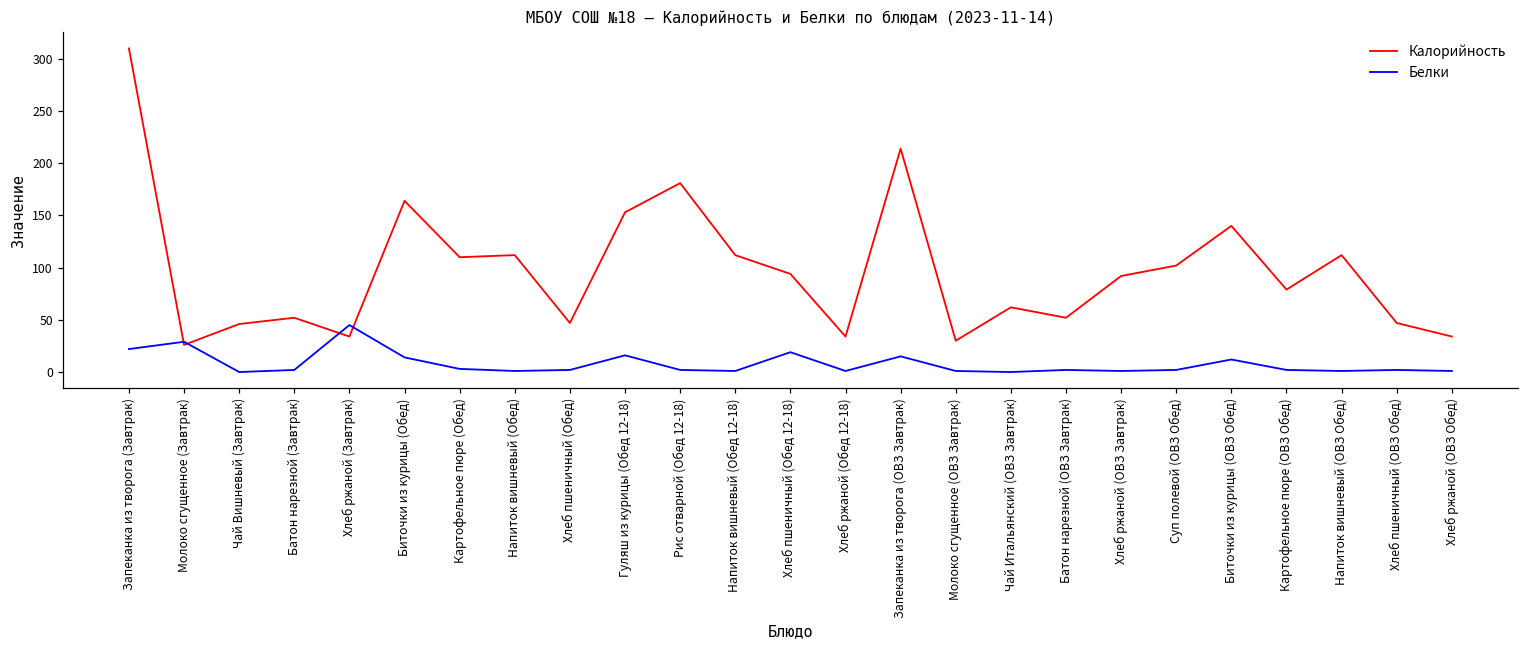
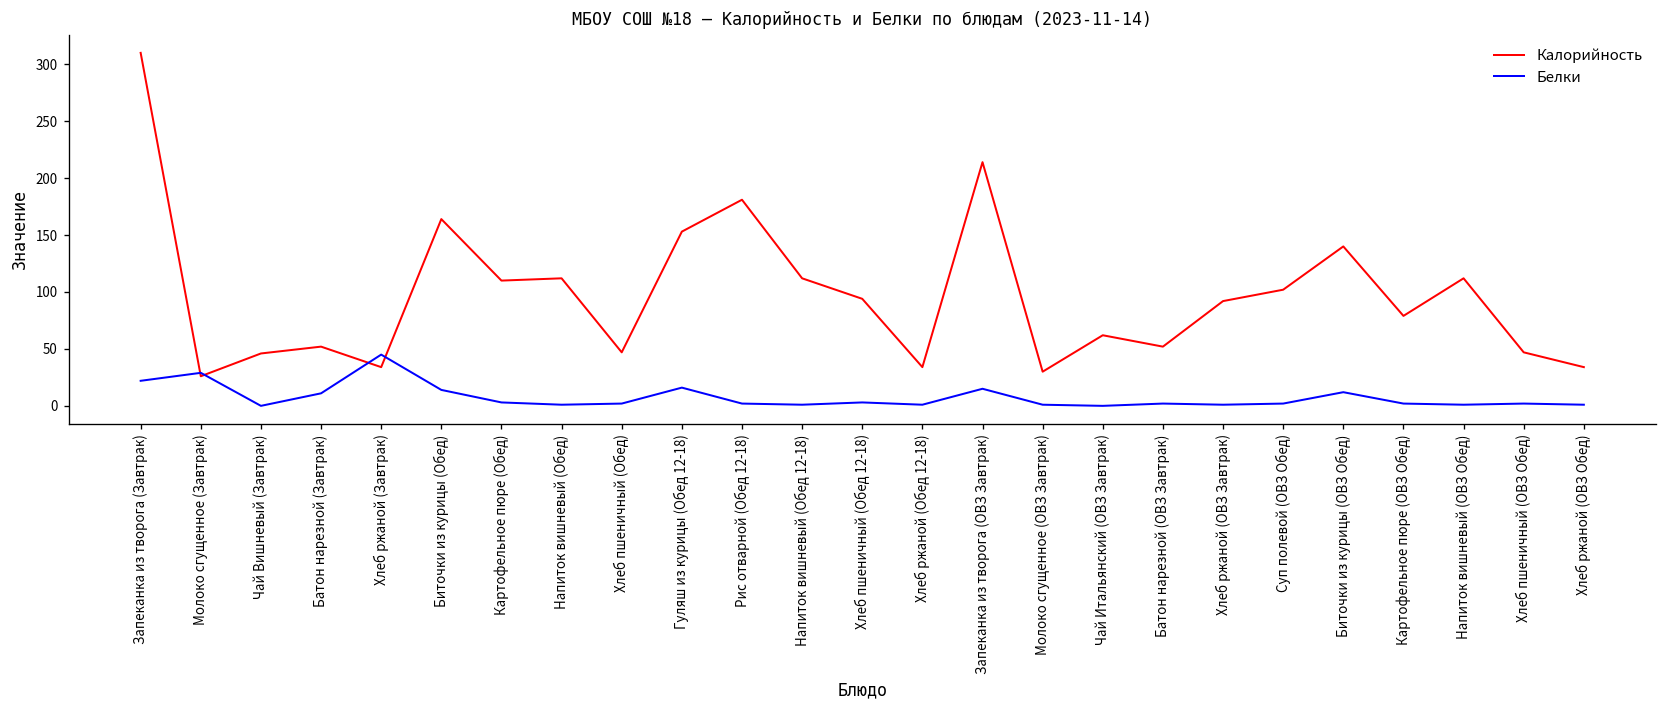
  {
    "Калорийность": {
      "Запеканка из творога (Завтрак)": 310,
      "Молоко сгущенное (Завтрак)": 30,
      "Чай Вишневый (Завтрак)": 50,
      "Батон нарезной (Завтрак)": 50,
      "Хлеб ржаной (Завтрак)": 30,
      "Биточки из курицы (Обед)": 160,
      "Картофельное пюре (Обед)": 110,
      "Напиток вишневый (Обед)": 110,
      "Хлеб пшеничный (Обед)": 50,
      "Гуляш из курицы (Обед 12-18)": 150,
      "Рис отварной (Обед 12-18)": 180,
      "Напиток вишневый (Обед 12-18)": 110,
      "Хлеб пшеничный (Обед 12-18)": 90,
      "Хлеб ржаной (Обед 12-18)": 30,
      "Запеканка из творога (ОВЗ Завтрак)": 210,
      "Молоко сгущенное (ОВЗ Завтрак)": 30,
      "Чай Итальянский (ОВЗ Завтрак)": 60,
      "Батон нарезной (ОВЗ Завтрак)": 50,
      "Хлеб ржаной (ОВЗ Завтрак)": 90,
      "Суп полевой (ОВЗ Обед)": 100,
      "Биточки из курицы (ОВЗ Обед)": 140,
      "Картофельное пюре (ОВЗ Обед)": 80,
      "Напиток вишневый (ОВЗ Обед)": 110,
      "Хлеб пшеничный (ОВЗ Обед)": 50,
      "Хлеб ржаной (ОВЗ Обед)": 30
    },
    "Белки": {
      "Запеканка из творога (Завтрак)": 20,
      "Молоко сгущенное (Завтрак)": 30,
      "Чай Вишневый (Завтрак)": 0,
-     "Батон нарезной (Завтрак)": 0,
+     "Батон нарезной (Завтрак)": 10,
      "Хлеб ржаной (Завтрак)": 50,
      "Биточки из курицы (Обед)": 10,
      "Картофельное пюре (Обед)": 0,
      "Напиток вишневый (Обед)": 0,
      "Хлеб пшеничный (Обед)": 0,
      "Гуляш из курицы (Обед 12-18)": 20,
      "Рис отварной (Обед 12-18)": 0,
      "Напиток вишневый (Обед 12-18)": 0,
-     "Хлеб пшеничный (Обед 12-18)": 20,
+     "Хлеб пшеничный (Обед 12-18)": 0,
      "Хлеб ржаной (Обед 12-18)": 0,
      "Запеканка из творога (ОВЗ Завтрак)": 20,
      "Молоко сгущенное (ОВЗ Завтрак)": 0,
      "Чай Итальянский (ОВЗ Завтрак)": 0,
      "Батон нарезной (ОВЗ Завтрак)": 0,
      "Хлеб ржаной (ОВЗ Завтрак)": 0,
      "Суп полевой (ОВЗ Обед)": 0,
      "Биточки из курицы (ОВЗ Обед)": 10,
      "Картофельное пюре (ОВЗ Обед)": 0,
      "Напиток вишневый (ОВЗ Обед)": 0,
      "Хлеб пшеничный (ОВЗ Обед)": 0,
      "Хлеб ржаной (ОВЗ Обед)": 0
    }
  }
